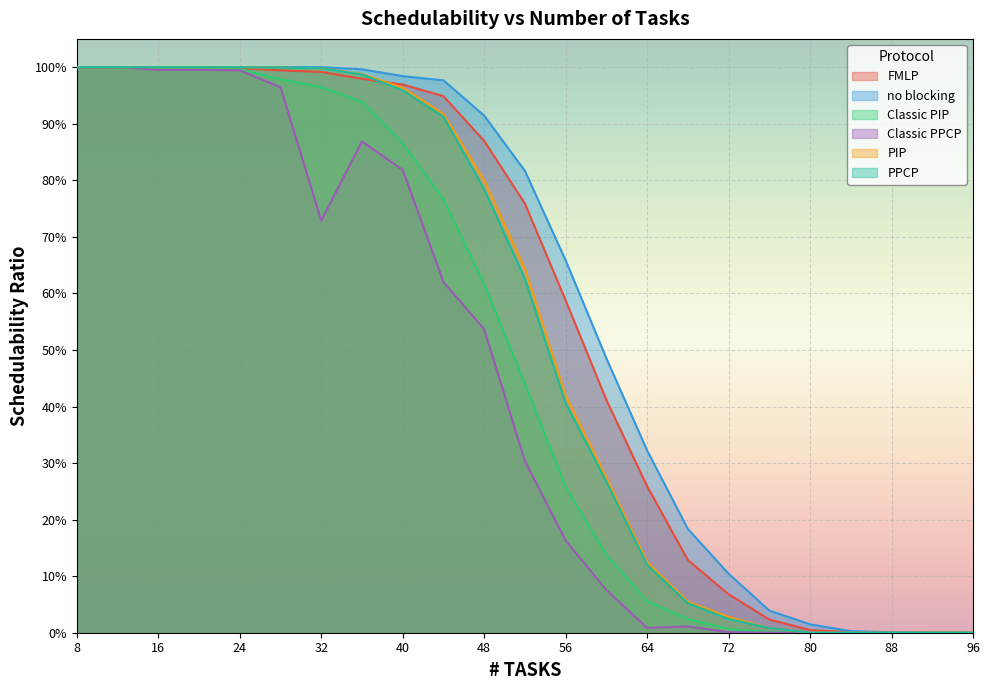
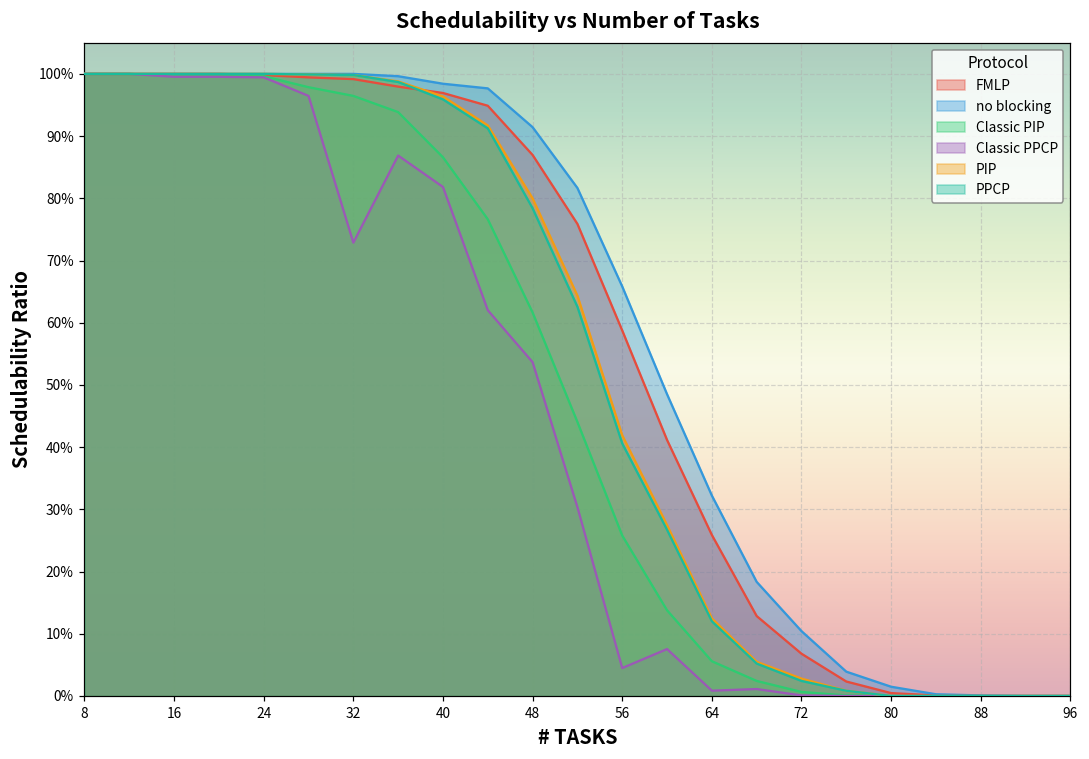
  {
    "Classic PPCP": {
      "32": "73%",
      "40": "82%",
      "48": "54%",
-     "56": "16%",
+     "56": "4%",
      "64": "1%",
      "72": "0%"
    }
  }
